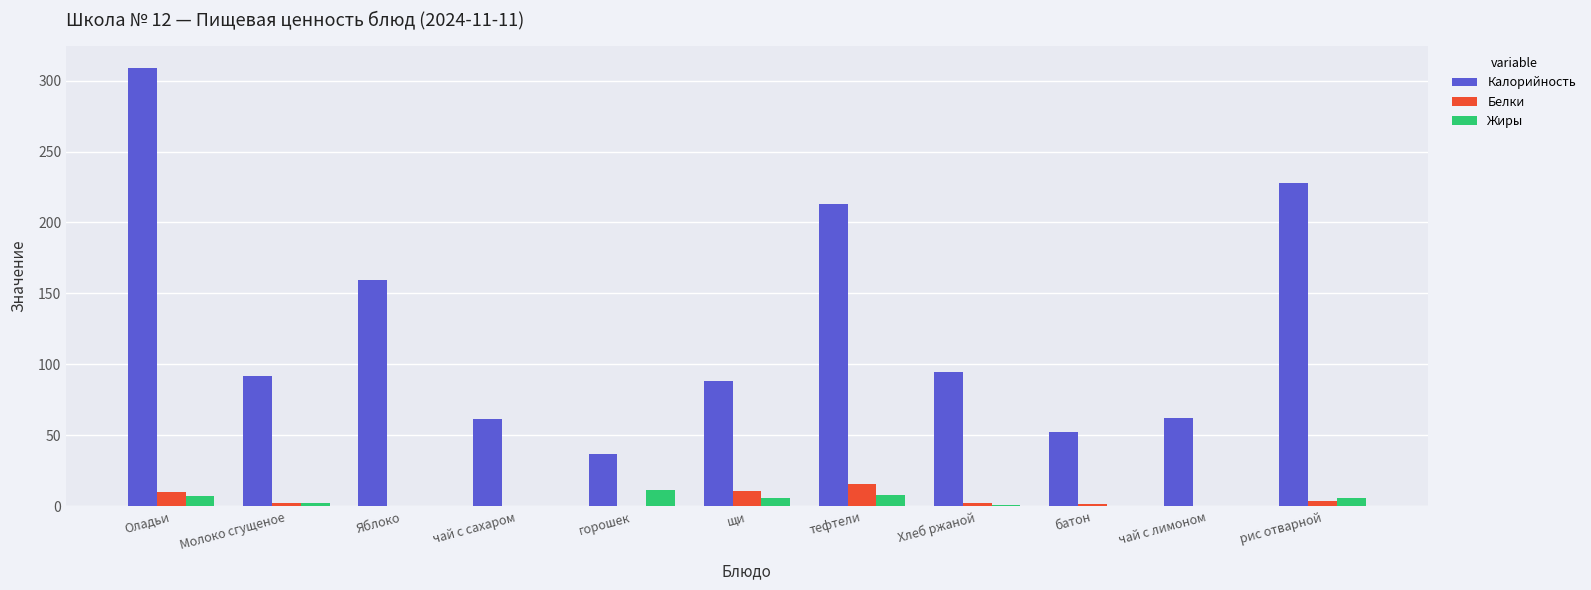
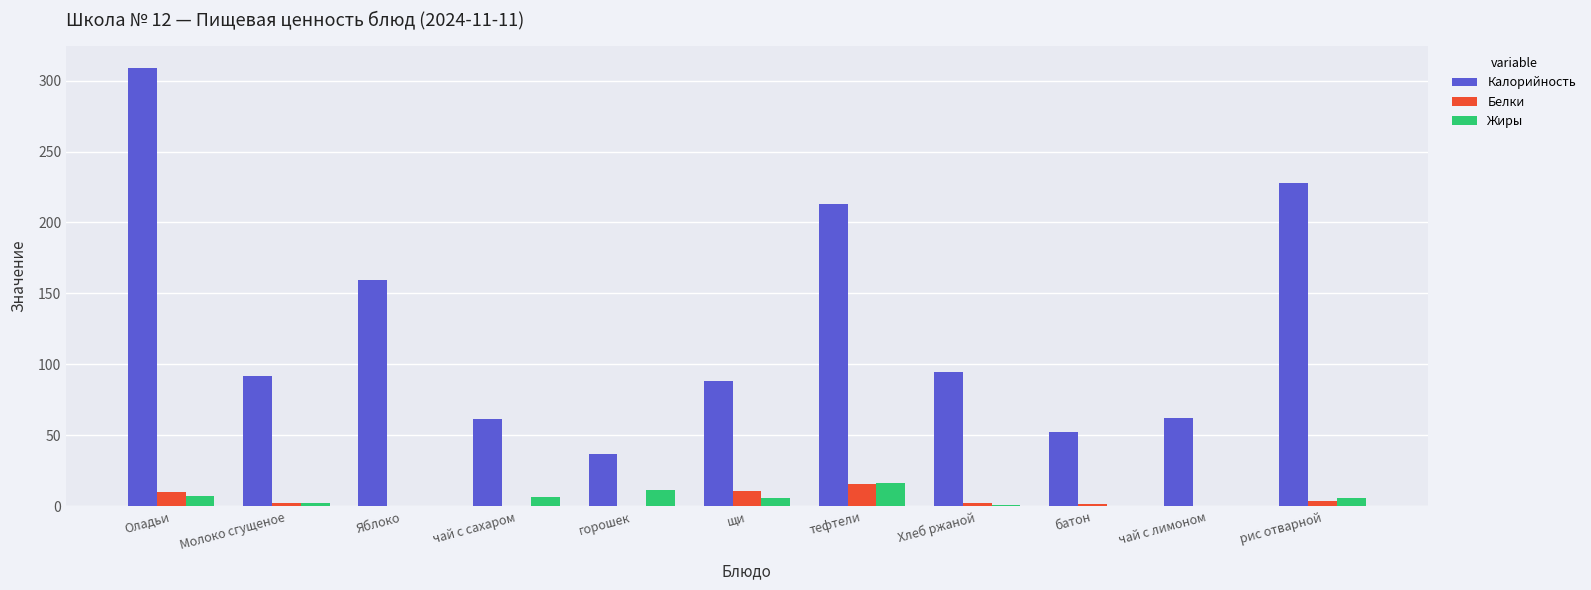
  {
    "Калорийность": {
      "Оладьи": 309,
      "Молоко сгущеное": 92,
      "Яблоко": 160,
      "чай с сахаром": 61,
      "горошек": 37,
      "щи": 88,
      "тефтели": 213,
      "Хлеб ржаной": 95,
      "батон": 52,
      "чай с лимоном": 62,
      "рис отварной": 228
    },
    "Белки": {
      "Оладьи": 10,
      "Молоко сгущеное": 2,
      "щи": 11,
      "тефтели": 16,
      "Хлеб ржаной": 2,
      "рис отварной": 4
    },
    "Жиры": {
      "Оладьи": 8,
      "Молоко сгущеное": 3,
-     "чай с сахаром": 0,
+     "чай с сахаром": 6,
      "горошек": 11,
      "щи": 6,
-     "тефтели": 8,
+     "тефтели": 17,
      "рис отварной": 6
    }
  }
